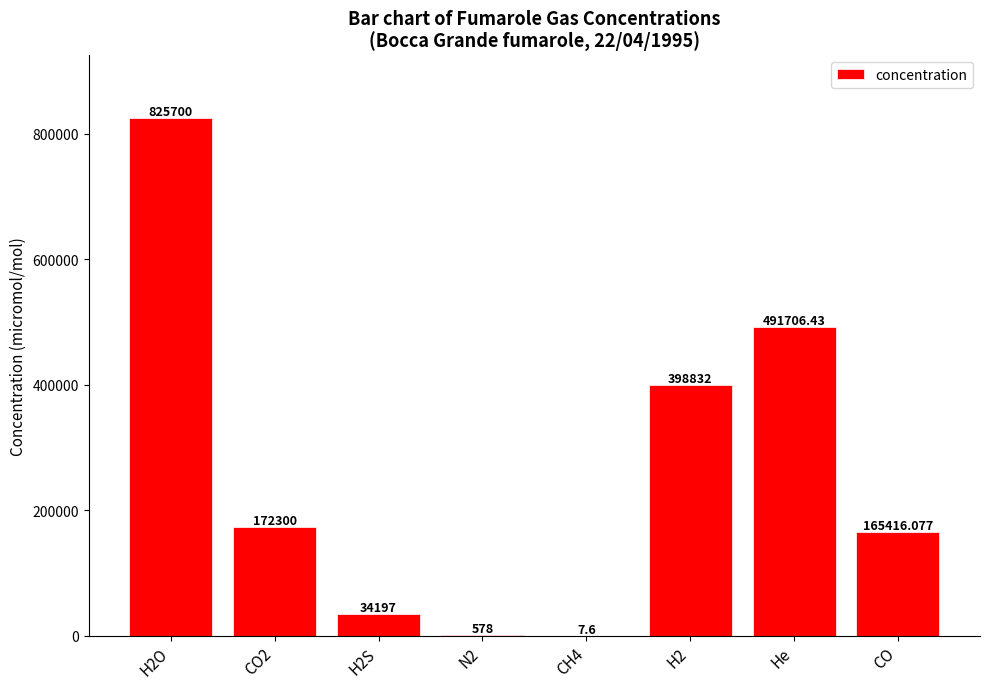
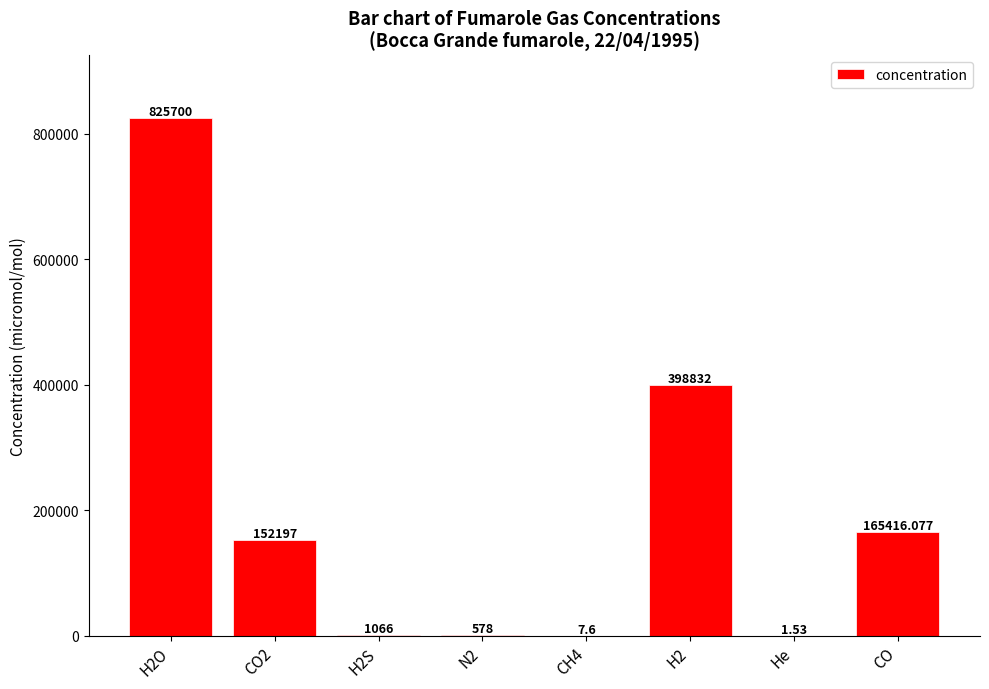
  {
    "H2O": 825700,
-   "CO2": 172300,
-   "H2S": 34197,
+   "CO2": 152197,
+   "H2S": 1066,
    "N2": 578,
    "CH4": 7.6,
    "H2": 398832,
-   "He": 491706.43,
+   "He": 1.53,
    "CO": 165416.077
  }
